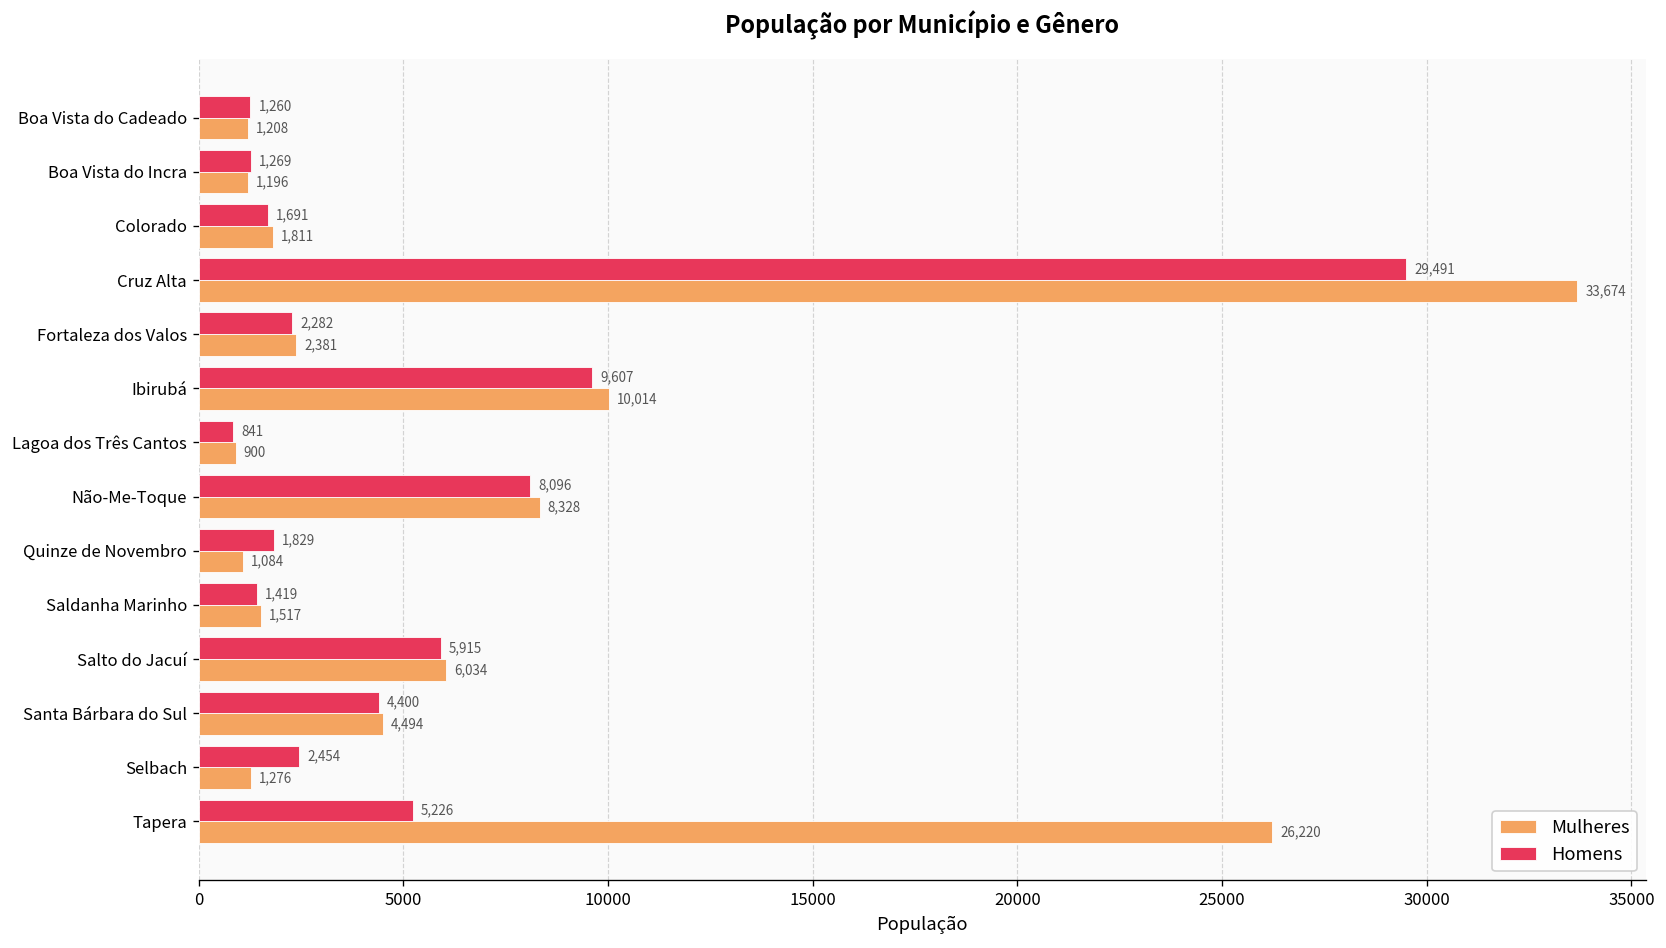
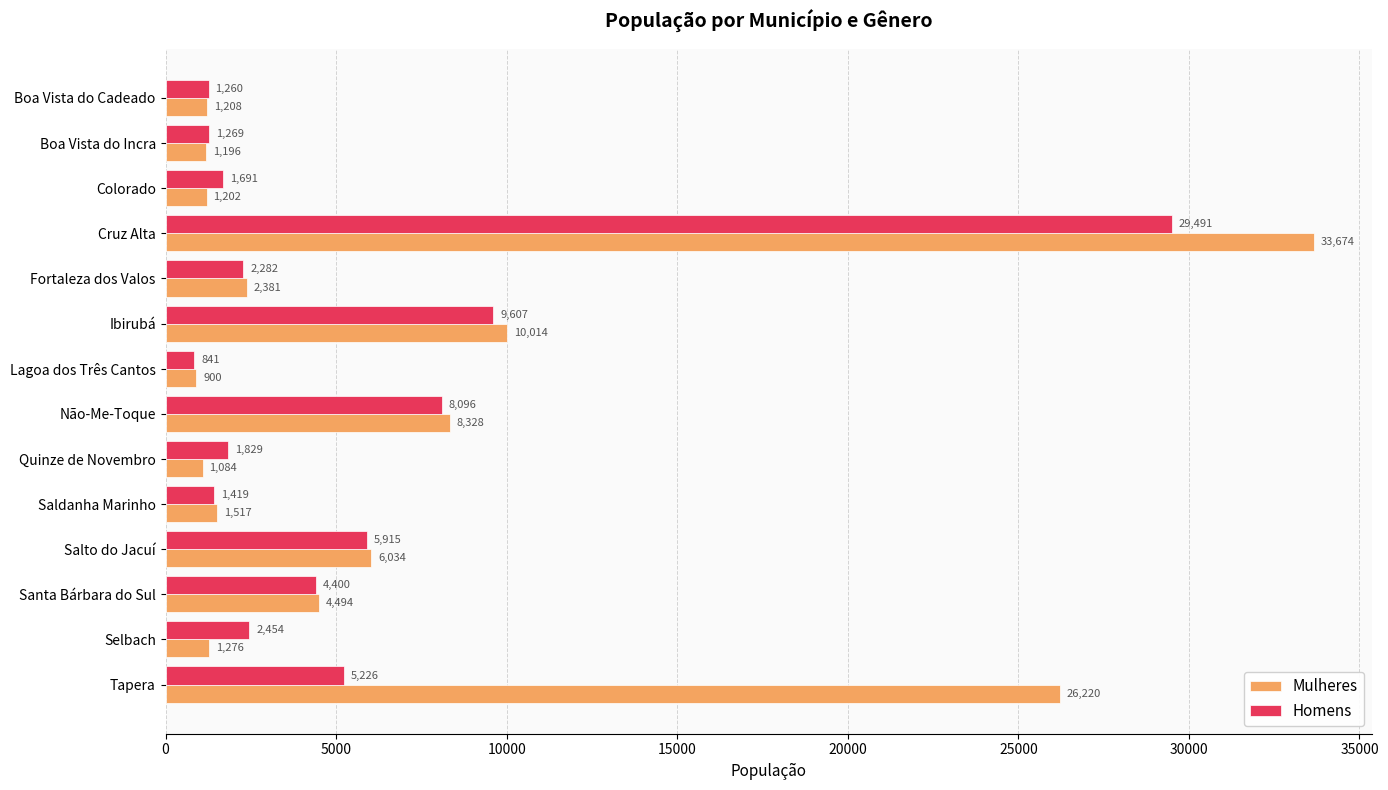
  {
    "Mulheres": {
      "Boa Vista do Cadeado": "1,208",
      "Boa Vista do Incra": "1,196",
-     "Colorado": "1,811",
+     "Colorado": "1,202",
      "Cruz Alta": "33,674",
      "Fortaleza dos Valos": "2,381",
      "Ibirubá": "10,014",
      "Lagoa dos Três Cantos": "900",
      "Não-Me-Toque": "8,328",
      "Quinze de Novembro": "1,084",
      "Saldanha Marinho": "1,517",
      "Salto do Jacuí": "6,034",
      "Santa Bárbara do Sul": "4,494",
      "Selbach": "1,276",
      "Tapera": "26,220"
    },
    "Homens": {
      "Boa Vista do Cadeado": "1,260",
      "Boa Vista do Incra": "1,269",
      "Colorado": "1,691",
      "Cruz Alta": "29,491",
      "Fortaleza dos Valos": "2,282",
      "Ibirubá": "9,607",
      "Lagoa dos Três Cantos": "841",
      "Não-Me-Toque": "8,096",
      "Quinze de Novembro": "1,829",
      "Saldanha Marinho": "1,419",
      "Salto do Jacuí": "5,915",
      "Santa Bárbara do Sul": "4,400",
      "Selbach": "2,454",
      "Tapera": "5,226"
    }
  }
